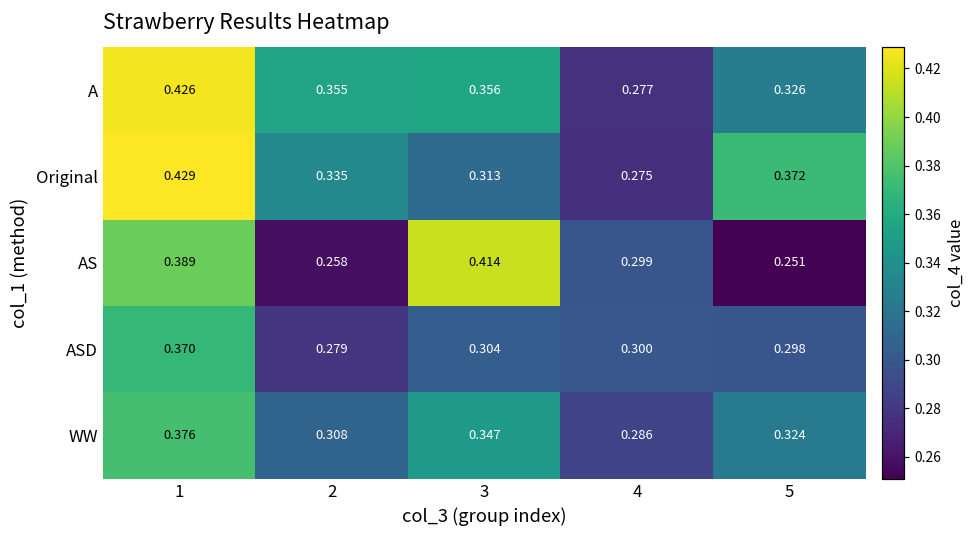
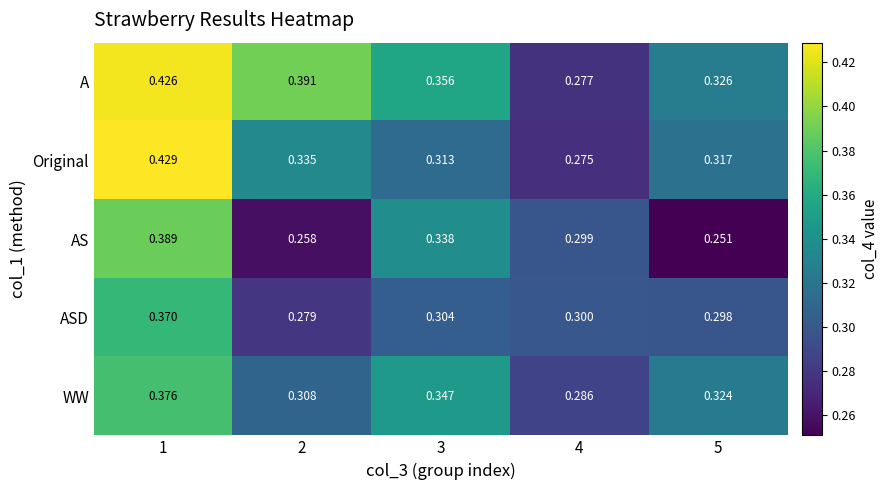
  {
    "A": {
      "1": 0.426,
-     "2": 0.355,
+     "2": 0.391,
      "3": 0.356,
      "4": 0.277,
      "5": 0.326
    },
    "Original": {
      "1": 0.429,
      "2": 0.335,
      "3": 0.313,
      "4": 0.275,
-     "5": 0.372
+     "5": 0.317
    },
    "AS": {
      "1": 0.389,
      "2": 0.258,
-     "3": 0.414,
+     "3": 0.338,
      "4": 0.299,
      "5": 0.251
    },
    "ASD": {
      "1": 0.370,
      "2": 0.279,
      "3": 0.304,
      "4": 0.300,
      "5": 0.298
    },
    "WW": {
      "1": 0.376,
      "2": 0.308,
      "3": 0.347,
      "4": 0.286,
      "5": 0.324
    }
  }
